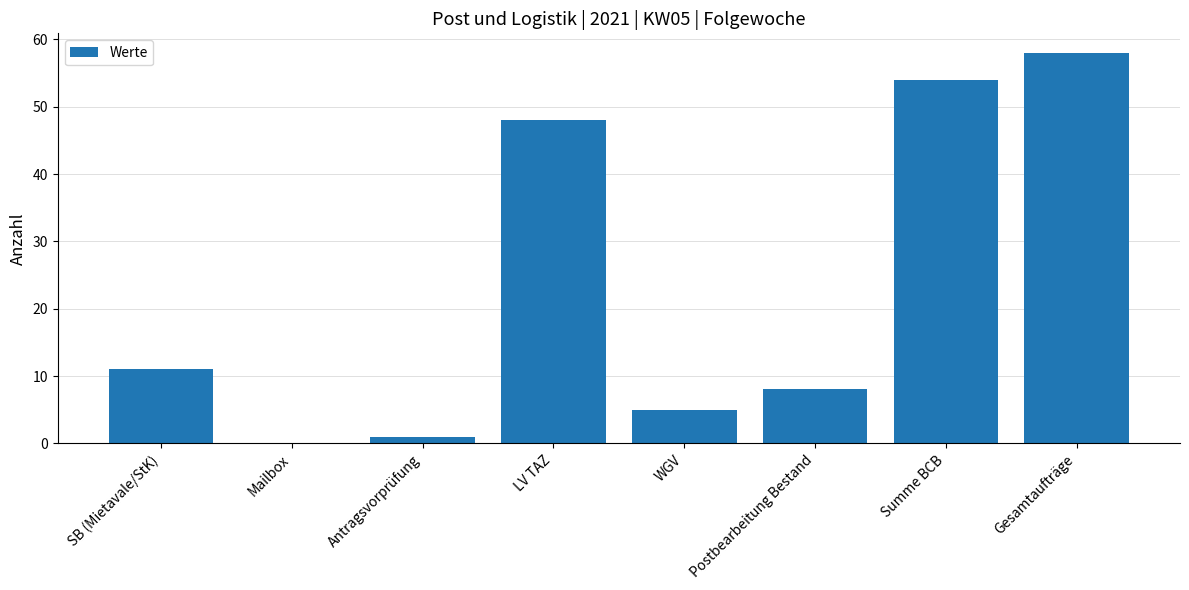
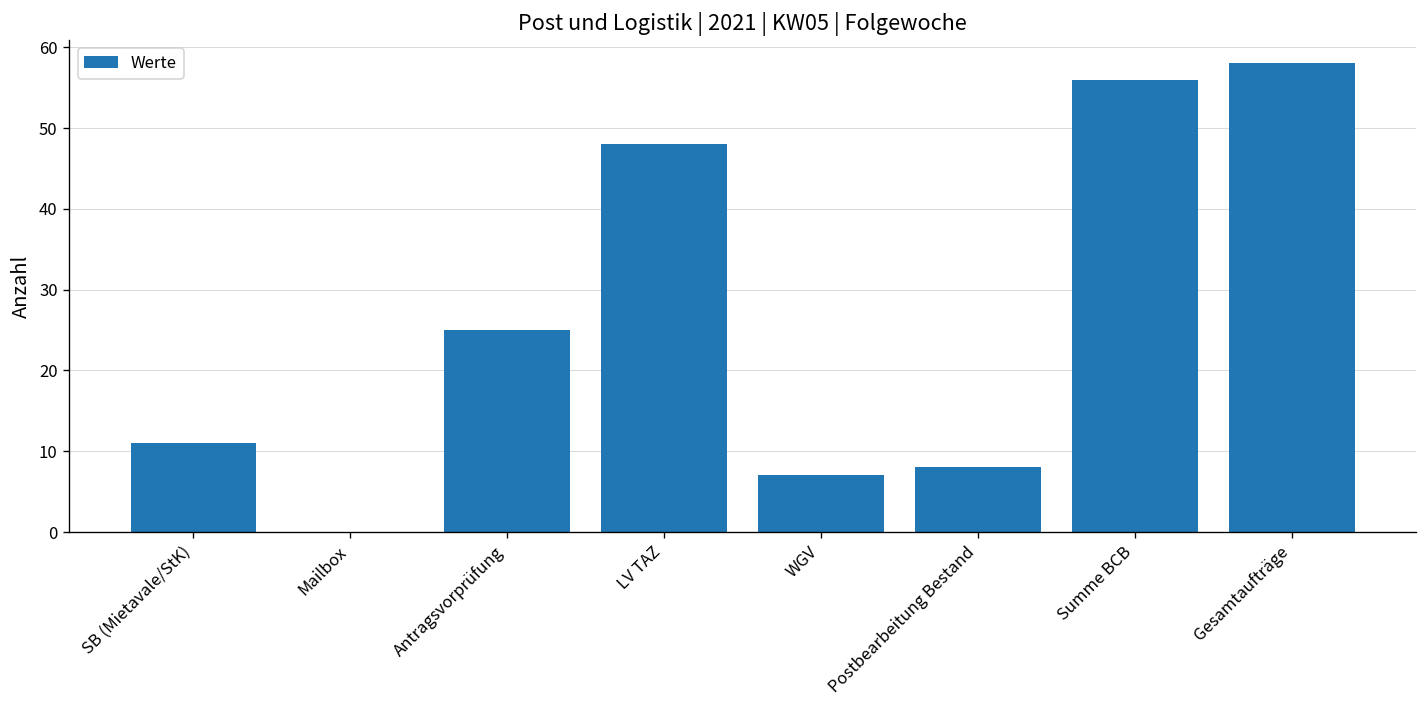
  {
    "SB (Mietavale/StK)": 11,
    "Mailbox": 0,
-   "Antragsvorprüfung": 1,
+   "Antragsvorprüfung": 25,
    "LV TAZ": 48,
-   "WGV": 5,
+   "WGV": 7,
    "Postbearbeitung Bestand": 8,
-   "Summe BCB": 54,
+   "Summe BCB": 56,
    "Gesamtaufträge": 58
  }
